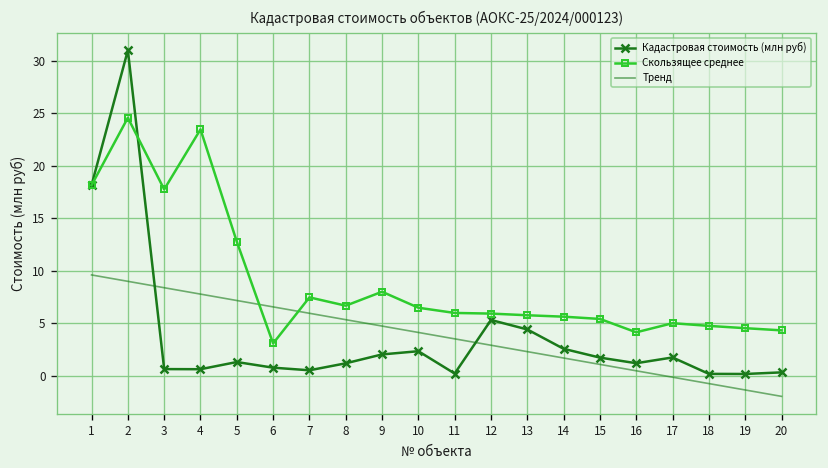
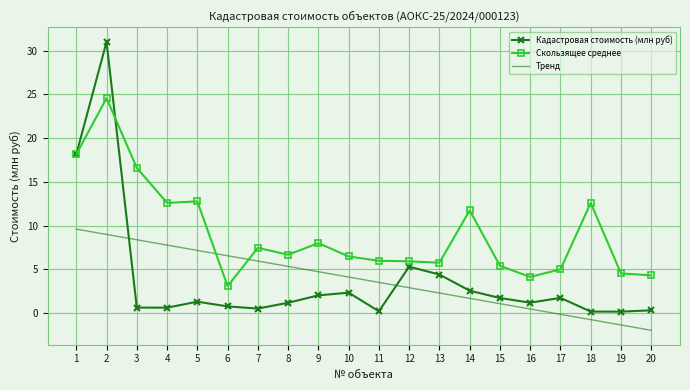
  {
    "Скользящее среднее": {
      "2": 25,
-     "3": 18,
-     "4": 23,
+     "3": 17,
+     "4": 13,
      "5": 13,
      "6": 3,
      "7": 7,
      "8": 7,
      "9": 8,
      "10": 6,
      "11": 6,
      "12": 6,
      "13": 6,
-     "14": 6,
+     "14": 12,
      "15": 5,
      "16": 4,
      "17": 5,
-     "18": 5,
+     "18": 13,
      "19": 5,
      "20": 4
    }
  }
